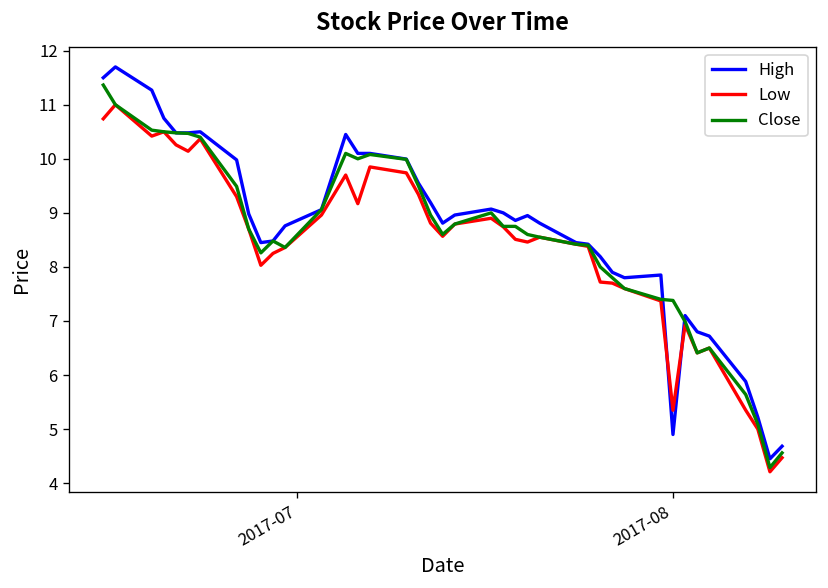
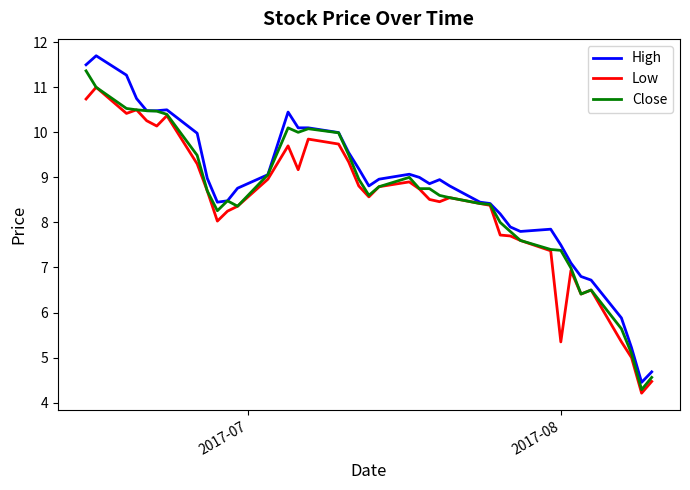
  {
    "High": {
-     "2017-08": 4.9
+     "2017-08": 7.5
    },
    "Low": {
      "2017-08": 5.3
    },
    "Close": {
      "2017-08": 7.4
    }
  }
